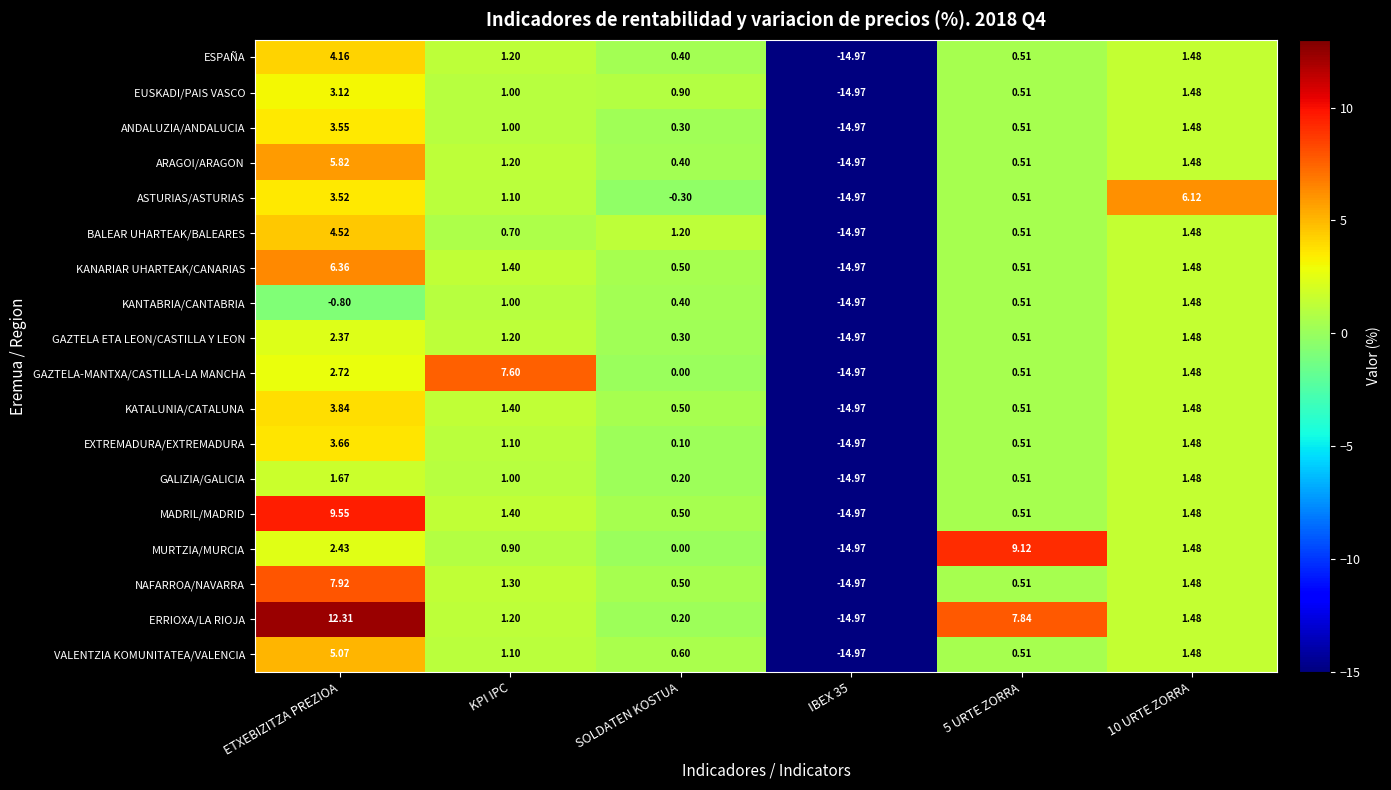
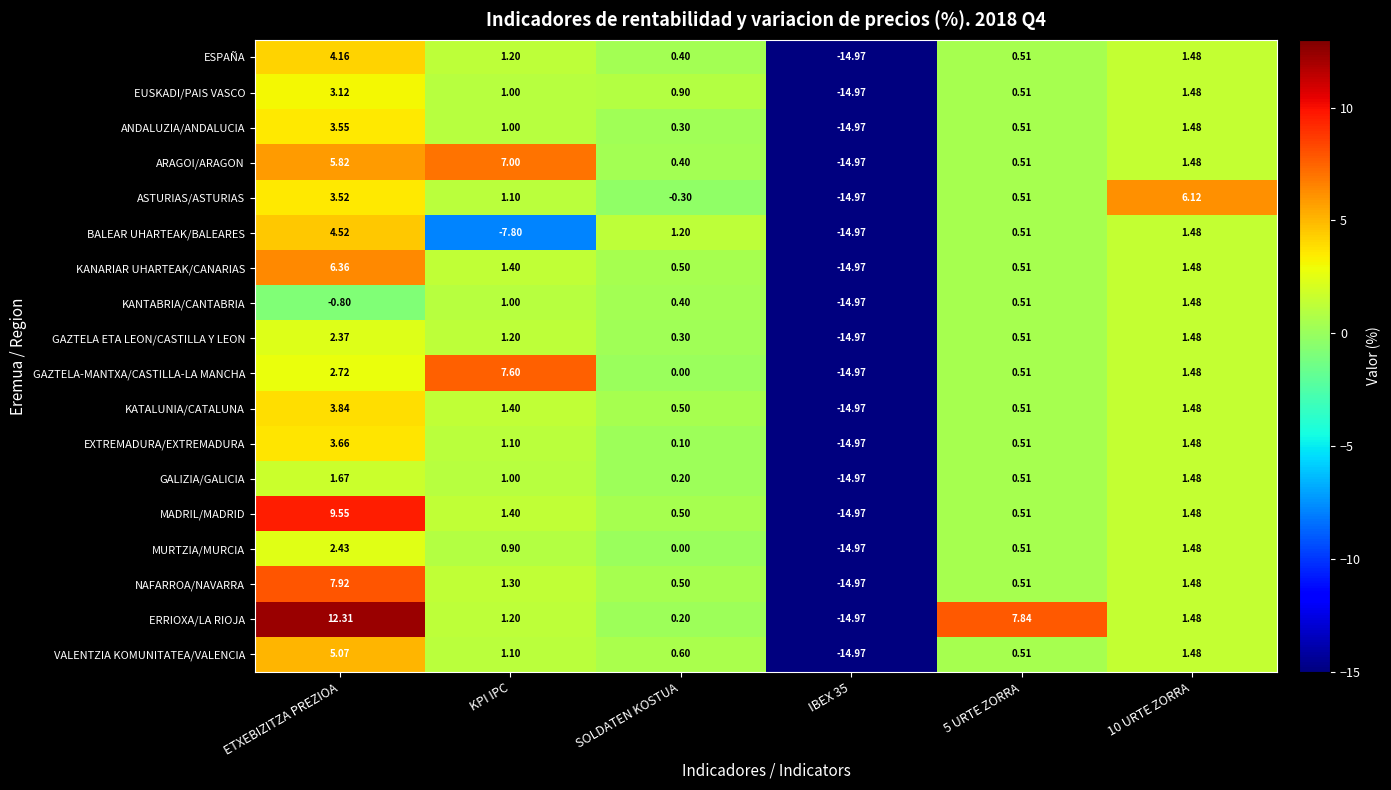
  {
    "ESPAÑA": {
      "ETXEBIZITZA PREZIOA": 4.16,
      "KPI IPC": 1.20,
      "SOLDATEN KOSTUA": 0.40,
      "IBEX 35": -14.97,
      "5 URTE ZORRA": 0.51,
      "10 URTE ZORRA": 1.48
    },
    "EUSKADI/PAIS VASCO": {
      "ETXEBIZITZA PREZIOA": 3.12,
      "KPI IPC": 1.00,
      "SOLDATEN KOSTUA": 0.90,
      "IBEX 35": -14.97,
      "5 URTE ZORRA": 0.51,
      "10 URTE ZORRA": 1.48
    },
    "ANDALUZIA/ANDALUCIA": {
      "ETXEBIZITZA PREZIOA": 3.55,
      "KPI IPC": 1.00,
      "SOLDATEN KOSTUA": 0.30,
      "IBEX 35": -14.97,
      "5 URTE ZORRA": 0.51,
      "10 URTE ZORRA": 1.48
    },
    "ARAGOI/ARAGON": {
      "ETXEBIZITZA PREZIOA": 5.82,
-     "KPI IPC": 1.20,
+     "KPI IPC": 7.00,
      "SOLDATEN KOSTUA": 0.40,
      "IBEX 35": -14.97,
      "5 URTE ZORRA": 0.51,
      "10 URTE ZORRA": 1.48
    },
    "ASTURIAS/ASTURIAS": {
      "ETXEBIZITZA PREZIOA": 3.52,
      "KPI IPC": 1.10,
      "SOLDATEN KOSTUA": -0.30,
      "IBEX 35": -14.97,
      "5 URTE ZORRA": 0.51,
      "10 URTE ZORRA": 6.12
    },
    "BALEAR UHARTEAK/BALEARES": {
      "ETXEBIZITZA PREZIOA": 4.52,
-     "KPI IPC": 0.70,
+     "KPI IPC": -7.80,
      "SOLDATEN KOSTUA": 1.20,
      "IBEX 35": -14.97,
      "5 URTE ZORRA": 0.51,
      "10 URTE ZORRA": 1.48
    },
    "KANARIAR UHARTEAK/CANARIAS": {
      "ETXEBIZITZA PREZIOA": 6.36,
      "KPI IPC": 1.40,
      "SOLDATEN KOSTUA": 0.50,
      "IBEX 35": -14.97,
      "5 URTE ZORRA": 0.51,
      "10 URTE ZORRA": 1.48
    },
    "KANTABRIA/CANTABRIA": {
      "ETXEBIZITZA PREZIOA": -0.80,
      "KPI IPC": 1.00,
      "SOLDATEN KOSTUA": 0.40,
      "IBEX 35": -14.97,
      "5 URTE ZORRA": 0.51,
      "10 URTE ZORRA": 1.48
    },
    "GAZTELA ETA LEON/CASTILLA Y LEON": {
      "ETXEBIZITZA PREZIOA": 2.37,
      "KPI IPC": 1.20,
      "SOLDATEN KOSTUA": 0.30,
      "IBEX 35": -14.97,
      "5 URTE ZORRA": 0.51,
      "10 URTE ZORRA": 1.48
    },
    "GAZTELA-MANTXA/CASTILLA-LA MANCHA": {
      "ETXEBIZITZA PREZIOA": 2.72,
      "KPI IPC": 7.60,
      "SOLDATEN KOSTUA": 0.00,
      "IBEX 35": -14.97,
      "5 URTE ZORRA": 0.51,
      "10 URTE ZORRA": 1.48
    },
    "KATALUNIA/CATALUNA": {
      "ETXEBIZITZA PREZIOA": 3.84,
      "KPI IPC": 1.40,
      "SOLDATEN KOSTUA": 0.50,
      "IBEX 35": -14.97,
      "5 URTE ZORRA": 0.51,
      "10 URTE ZORRA": 1.48
    },
    "EXTREMADURA/EXTREMADURA": {
      "ETXEBIZITZA PREZIOA": 3.66,
      "KPI IPC": 1.10,
      "SOLDATEN KOSTUA": 0.10,
      "IBEX 35": -14.97,
      "5 URTE ZORRA": 0.51,
      "10 URTE ZORRA": 1.48
    },
    "GALIZIA/GALICIA": {
      "ETXEBIZITZA PREZIOA": 1.67,
      "KPI IPC": 1.00,
      "SOLDATEN KOSTUA": 0.20,
      "IBEX 35": -14.97,
      "5 URTE ZORRA": 0.51,
      "10 URTE ZORRA": 1.48
    },
    "MADRIL/MADRID": {
      "ETXEBIZITZA PREZIOA": 9.55,
      "KPI IPC": 1.40,
      "SOLDATEN KOSTUA": 0.50,
      "IBEX 35": -14.97,
      "5 URTE ZORRA": 0.51,
      "10 URTE ZORRA": 1.48
    },
    "MURTZIA/MURCIA": {
      "ETXEBIZITZA PREZIOA": 2.43,
      "KPI IPC": 0.90,
      "SOLDATEN KOSTUA": 0.00,
      "IBEX 35": -14.97,
-     "5 URTE ZORRA": 9.12,
+     "5 URTE ZORRA": 0.51,
      "10 URTE ZORRA": 1.48
    },
    "NAFARROA/NAVARRA": {
      "ETXEBIZITZA PREZIOA": 7.92,
      "KPI IPC": 1.30,
      "SOLDATEN KOSTUA": 0.50,
      "IBEX 35": -14.97,
      "5 URTE ZORRA": 0.51,
      "10 URTE ZORRA": 1.48
    },
    "ERRIOXA/LA RIOJA": {
      "ETXEBIZITZA PREZIOA": 12.31,
      "KPI IPC": 1.20,
      "SOLDATEN KOSTUA": 0.20,
      "IBEX 35": -14.97,
      "5 URTE ZORRA": 7.84,
      "10 URTE ZORRA": 1.48
    },
    "VALENTZIA KOMUNITATEA/VALENCIA": {
      "ETXEBIZITZA PREZIOA": 5.07,
      "KPI IPC": 1.10,
      "SOLDATEN KOSTUA": 0.60,
      "IBEX 35": -14.97,
      "5 URTE ZORRA": 0.51,
      "10 URTE ZORRA": 1.48
    }
  }
